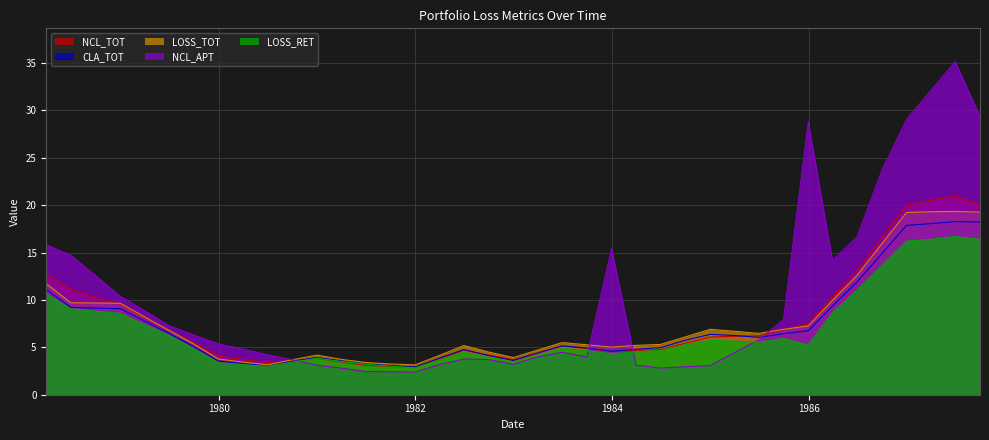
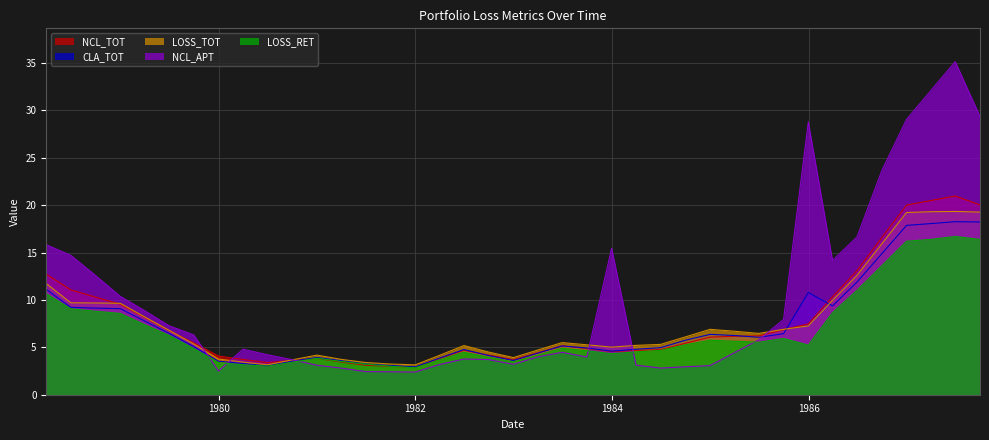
  {
    "NCL_TOT": {
      "1980": 4
    },
    "CLA_TOT": {
-     "1986": 7
+     "1986": 11
    },
    "LOSS_TOT": {
      "1984": 5
    },
    "NCL_APT": {
-     "1980": 5,
+     "1980": 3,
      "1982": 2,
      "1984": 15,
      "1986": 29
    },
    "LOSS_RET": {
      "1986": 5
    }
  }
